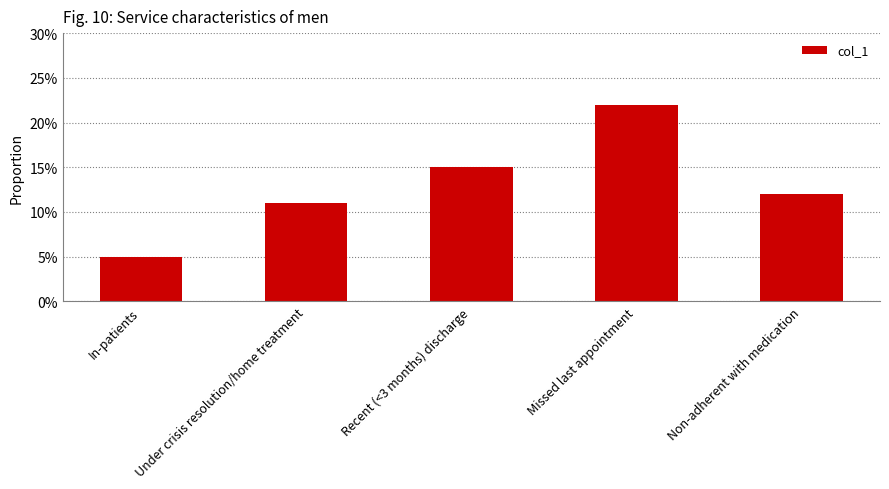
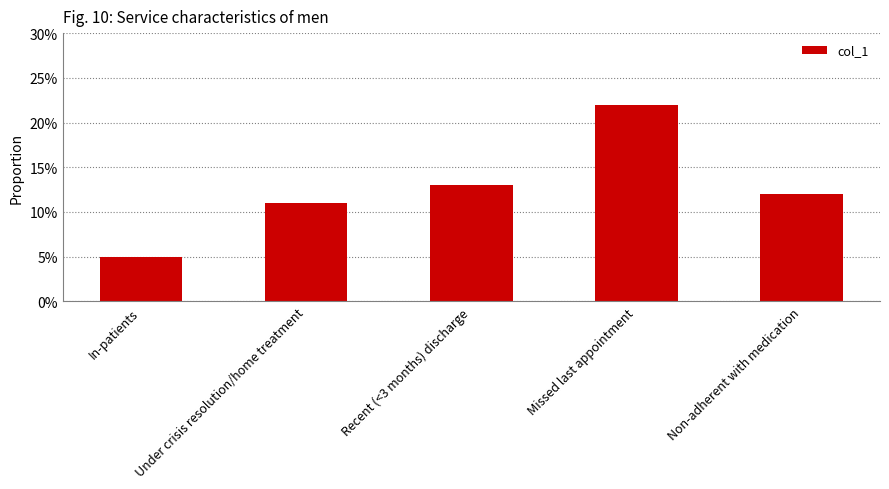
  {
    "In-patients": "5%",
    "Under crisis resolution/home treatment": "11%",
-   "Recent (<3 months) discharge": "15%",
+   "Recent (<3 months) discharge": "13%",
    "Missed last appointment": "22%",
    "Non-adherent with medication": "12%"
  }
